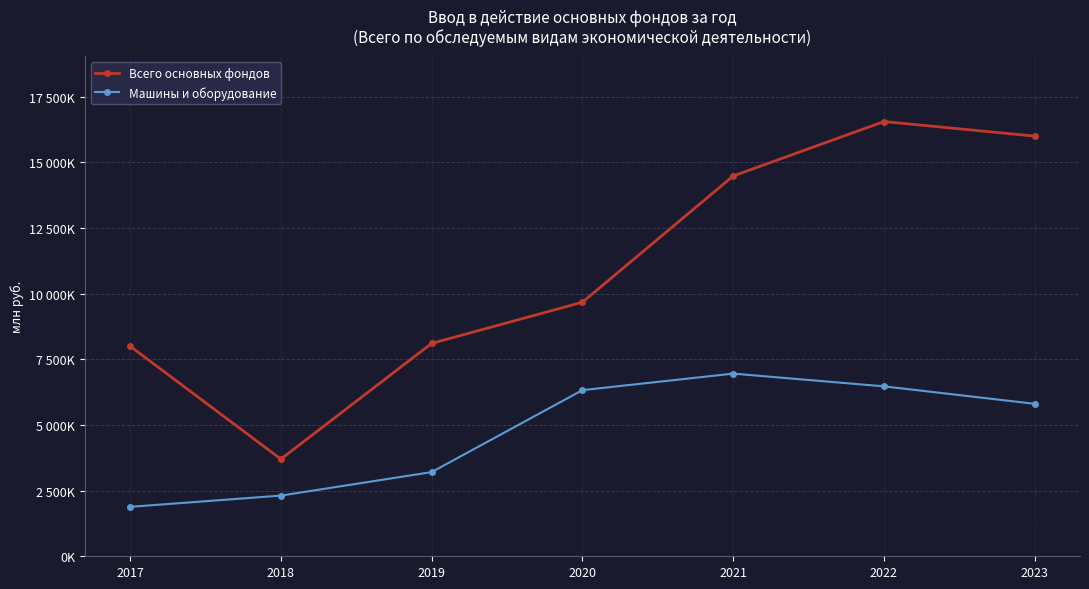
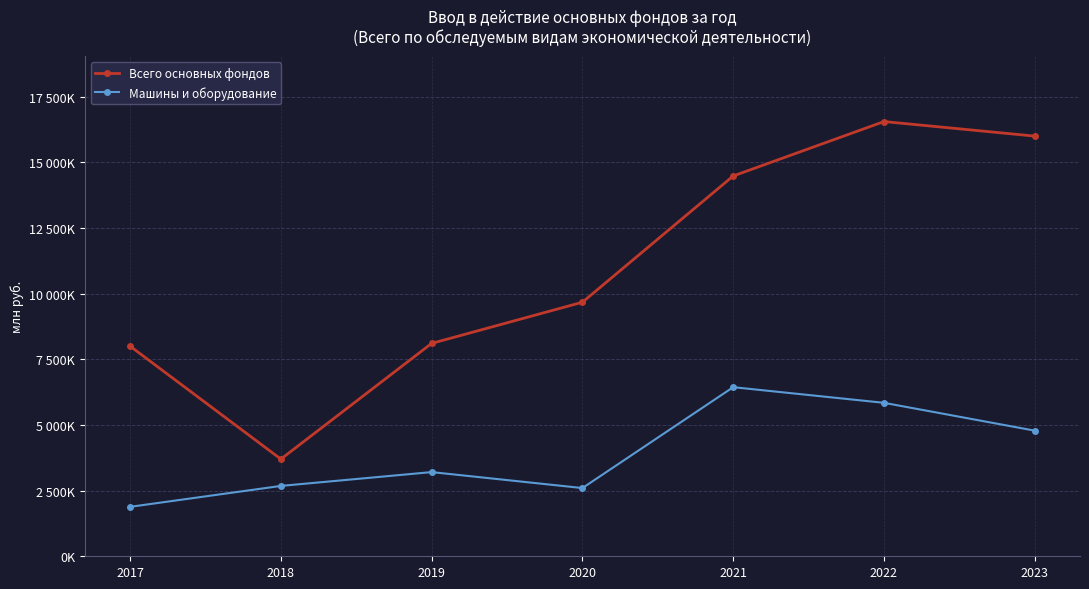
  {
    "Всего основных фондов": {
      "2017": 8000000,
      "2018": 3700000,
      "2019": 8100000,
      "2020": 9700000,
      "2021": 14500000,
      "2022": 16500000,
      "2023": 16000000
    },
    "Машины и оборудование": {
      "2017": 1900000,
-     "2018": 2300000,
+     "2018": 2700000,
      "2019": 3200000,
-     "2020": 6300000,
-     "2021": 7000000,
-     "2022": 6500000,
-     "2023": 5800000
+     "2020": 2600000,
+     "2021": 6400000,
+     "2022": 5800000,
+     "2023": 4800000
    }
  }
